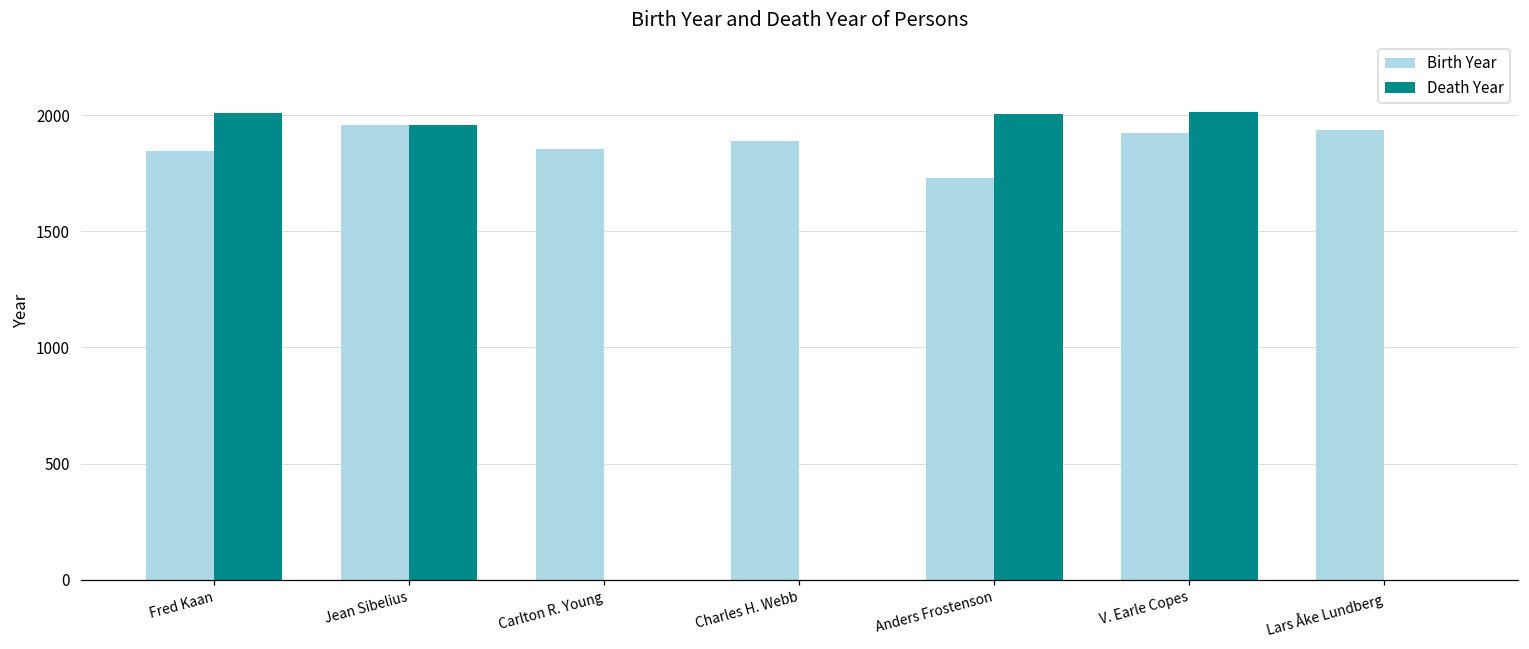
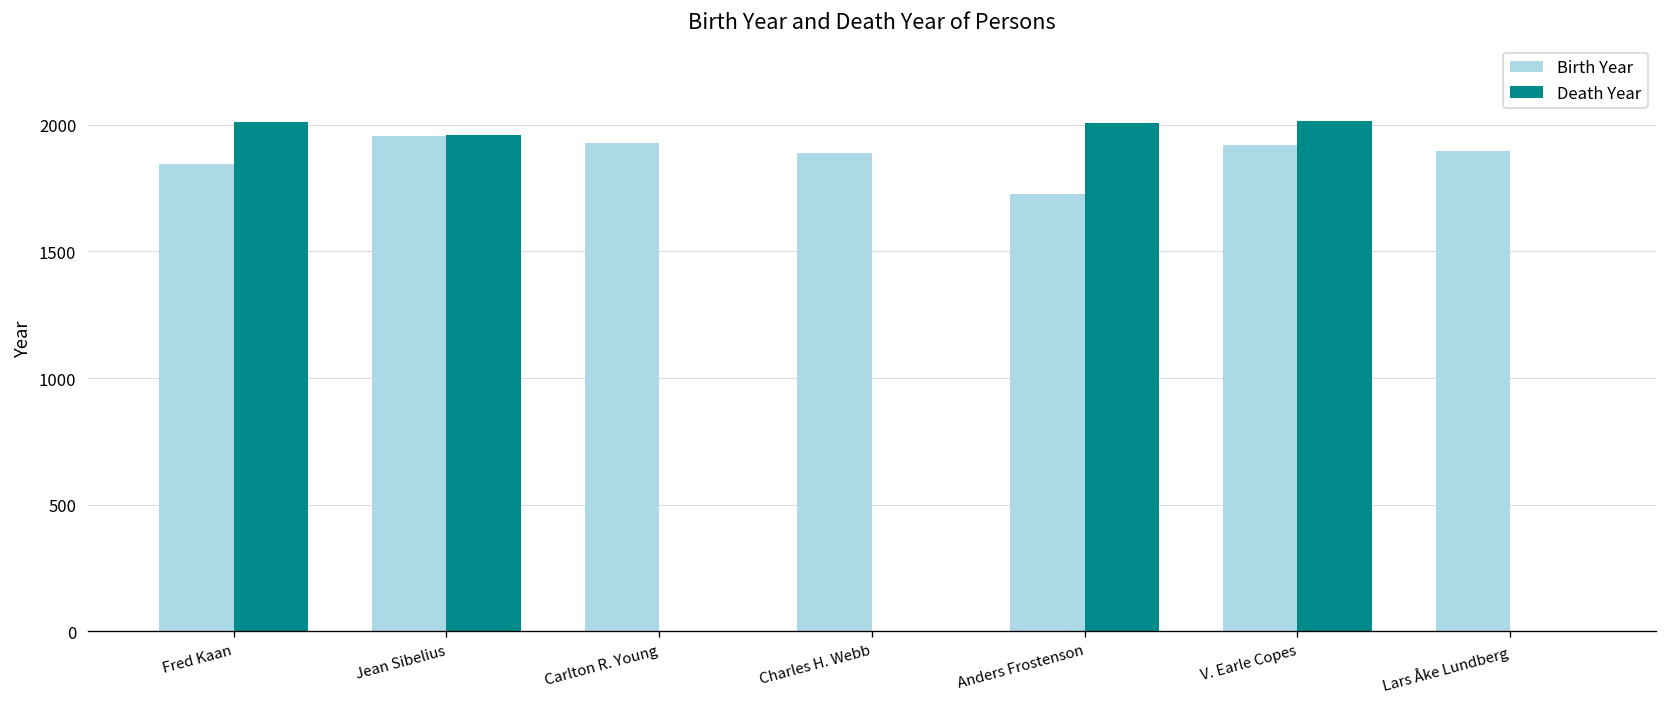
  {
    "Birth Year": {
      "Fred Kaan": 1840,
      "Jean Sibelius": 1960,
-     "Carlton R. Young": 1850,
+     "Carlton R. Young": 1930,
      "Charles H. Webb": 1890,
      "Anders Frostenson": 1730,
      "V. Earle Copes": 1920,
-     "Lars Åke Lundberg": 1940
+     "Lars Åke Lundberg": 1900
    },
    "Death Year": {
      "Fred Kaan": 2010,
      "Jean Sibelius": 1960,
      "Carlton R. Young": 0,
      "Charles H. Webb": 0,
      "Anders Frostenson": 2010,
      "V. Earle Copes": 2010,
      "Lars Åke Lundberg": 0
    }
  }
